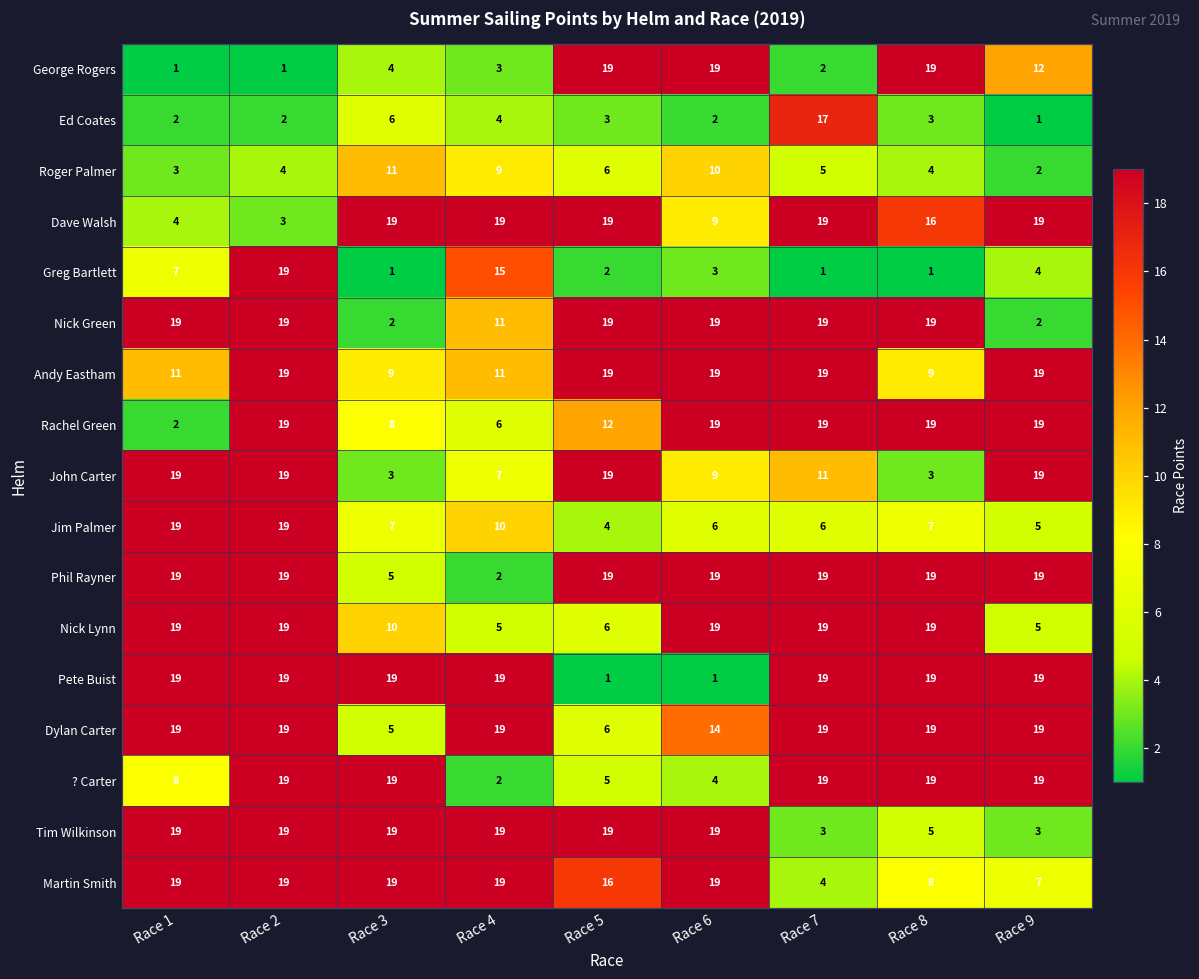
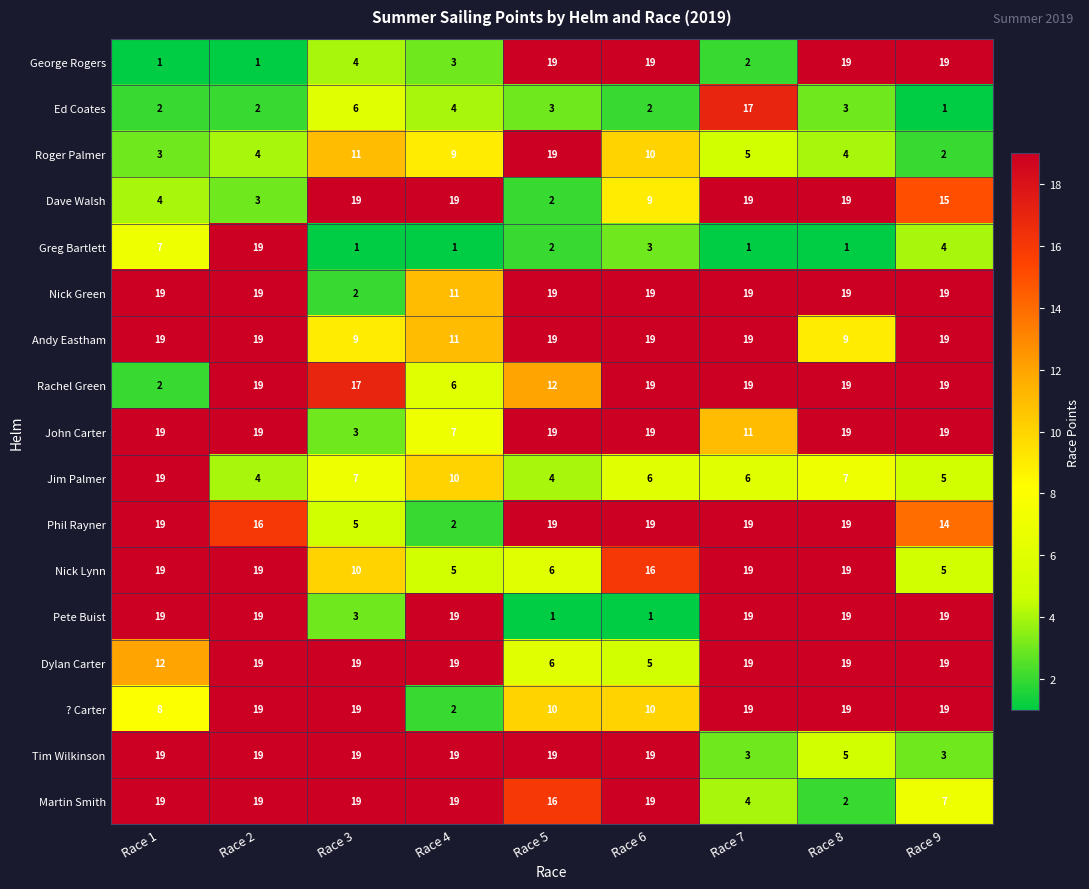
  {
    "George Rogers": {
      "Race 1": 1,
      "Race 2": 1,
      "Race 3": 4,
      "Race 4": 3,
      "Race 5": 19,
      "Race 6": 19,
      "Race 7": 2,
      "Race 8": 19,
-     "Race 9": 12
+     "Race 9": 19
    },
    "Ed Coates": {
      "Race 1": 2,
      "Race 2": 2,
      "Race 3": 6,
      "Race 4": 4,
      "Race 5": 3,
      "Race 6": 2,
      "Race 7": 17,
      "Race 8": 3,
      "Race 9": 1
    },
    "Roger Palmer": {
      "Race 1": 3,
      "Race 2": 4,
      "Race 3": 11,
      "Race 4": 9,
-     "Race 5": 6,
+     "Race 5": 19,
      "Race 6": 10,
      "Race 7": 5,
      "Race 8": 4,
      "Race 9": 2
    },
    "Dave Walsh": {
      "Race 1": 4,
      "Race 2": 3,
      "Race 3": 19,
      "Race 4": 19,
-     "Race 5": 19,
+     "Race 5": 2,
      "Race 6": 9,
      "Race 7": 19,
-     "Race 8": 16,
-     "Race 9": 19
+     "Race 8": 19,
+     "Race 9": 15
    },
    "Greg Bartlett": {
      "Race 1": 7,
      "Race 2": 19,
      "Race 3": 1,
-     "Race 4": 15,
+     "Race 4": 1,
      "Race 5": 2,
      "Race 6": 3,
      "Race 7": 1,
      "Race 8": 1,
      "Race 9": 4
    },
    "Nick Green": {
      "Race 1": 19,
      "Race 2": 19,
      "Race 3": 2,
      "Race 4": 11,
      "Race 5": 19,
      "Race 6": 19,
      "Race 7": 19,
      "Race 8": 19,
-     "Race 9": 2
+     "Race 9": 19
    },
    "Andy Eastham": {
-     "Race 1": 11,
+     "Race 1": 19,
      "Race 2": 19,
      "Race 3": 9,
      "Race 4": 11,
      "Race 5": 19,
      "Race 6": 19,
      "Race 7": 19,
      "Race 8": 9,
      "Race 9": 19
    },
    "Rachel Green": {
      "Race 1": 2,
      "Race 2": 19,
-     "Race 3": 8,
+     "Race 3": 17,
      "Race 4": 6,
      "Race 5": 12,
      "Race 6": 19,
      "Race 7": 19,
      "Race 8": 19,
      "Race 9": 19
    },
    "John Carter": {
      "Race 1": 19,
      "Race 2": 19,
      "Race 3": 3,
      "Race 4": 7,
      "Race 5": 19,
-     "Race 6": 9,
+     "Race 6": 19,
      "Race 7": 11,
-     "Race 8": 3,
+     "Race 8": 19,
      "Race 9": 19
    },
    "Jim Palmer": {
      "Race 1": 19,
-     "Race 2": 19,
+     "Race 2": 4,
      "Race 3": 7,
      "Race 4": 10,
      "Race 5": 4,
      "Race 6": 6,
      "Race 7": 6,
      "Race 8": 7,
      "Race 9": 5
    },
    "Phil Rayner": {
      "Race 1": 19,
-     "Race 2": 19,
+     "Race 2": 16,
      "Race 3": 5,
      "Race 4": 2,
      "Race 5": 19,
      "Race 6": 19,
      "Race 7": 19,
      "Race 8": 19,
-     "Race 9": 19
+     "Race 9": 14
    },
    "Nick Lynn": {
      "Race 1": 19,
      "Race 2": 19,
      "Race 3": 10,
      "Race 4": 5,
      "Race 5": 6,
-     "Race 6": 19,
+     "Race 6": 16,
      "Race 7": 19,
      "Race 8": 19,
      "Race 9": 5
    },
    "Pete Buist": {
      "Race 1": 19,
      "Race 2": 19,
-     "Race 3": 19,
+     "Race 3": 3,
      "Race 4": 19,
      "Race 5": 1,
      "Race 6": 1,
      "Race 7": 19,
      "Race 8": 19,
      "Race 9": 19
    },
    "Dylan Carter": {
-     "Race 1": 19,
+     "Race 1": 12,
      "Race 2": 19,
-     "Race 3": 5,
+     "Race 3": 19,
      "Race 4": 19,
      "Race 5": 6,
-     "Race 6": 14,
+     "Race 6": 5,
      "Race 7": 19,
      "Race 8": 19,
      "Race 9": 19
    },
    "? Carter": {
      "Race 1": 8,
      "Race 2": 19,
      "Race 3": 19,
      "Race 4": 2,
-     "Race 5": 5,
-     "Race 6": 4,
+     "Race 5": 10,
+     "Race 6": 10,
      "Race 7": 19,
      "Race 8": 19,
      "Race 9": 19
    },
    "Tim Wilkinson": {
      "Race 1": 19,
      "Race 2": 19,
      "Race 3": 19,
      "Race 4": 19,
      "Race 5": 19,
      "Race 6": 19,
      "Race 7": 3,
      "Race 8": 5,
      "Race 9": 3
    },
    "Martin Smith": {
      "Race 1": 19,
      "Race 2": 19,
      "Race 3": 19,
      "Race 4": 19,
      "Race 5": 16,
      "Race 6": 19,
      "Race 7": 4,
-     "Race 8": 8,
+     "Race 8": 2,
      "Race 9": 7
    }
  }
